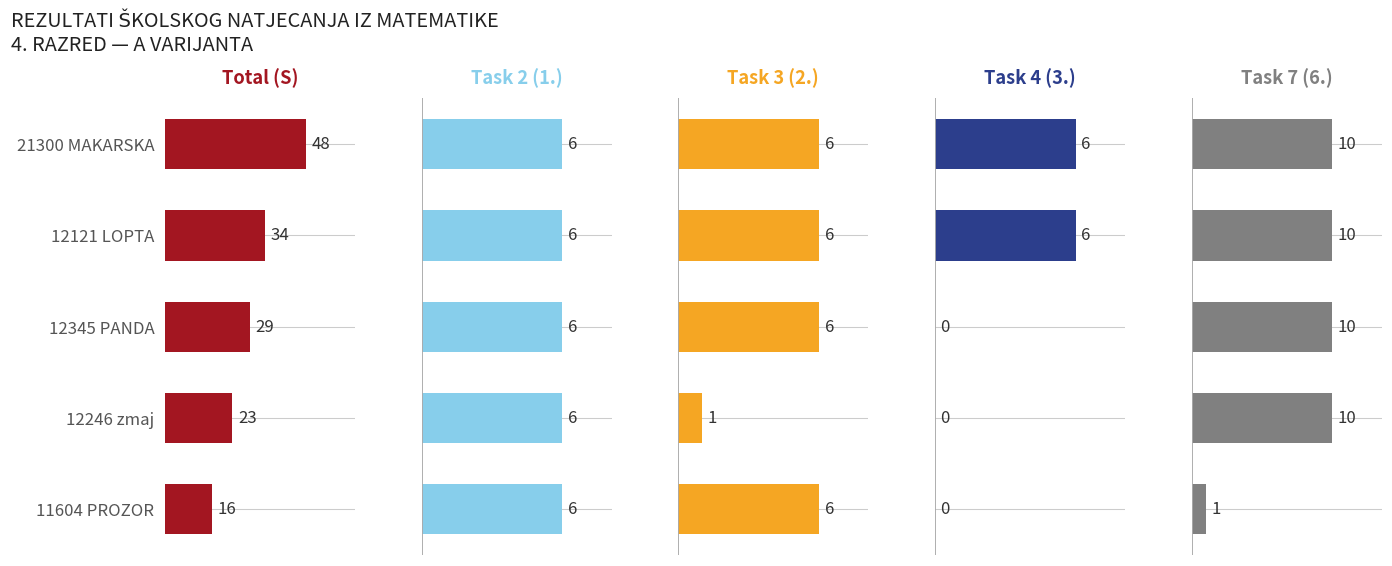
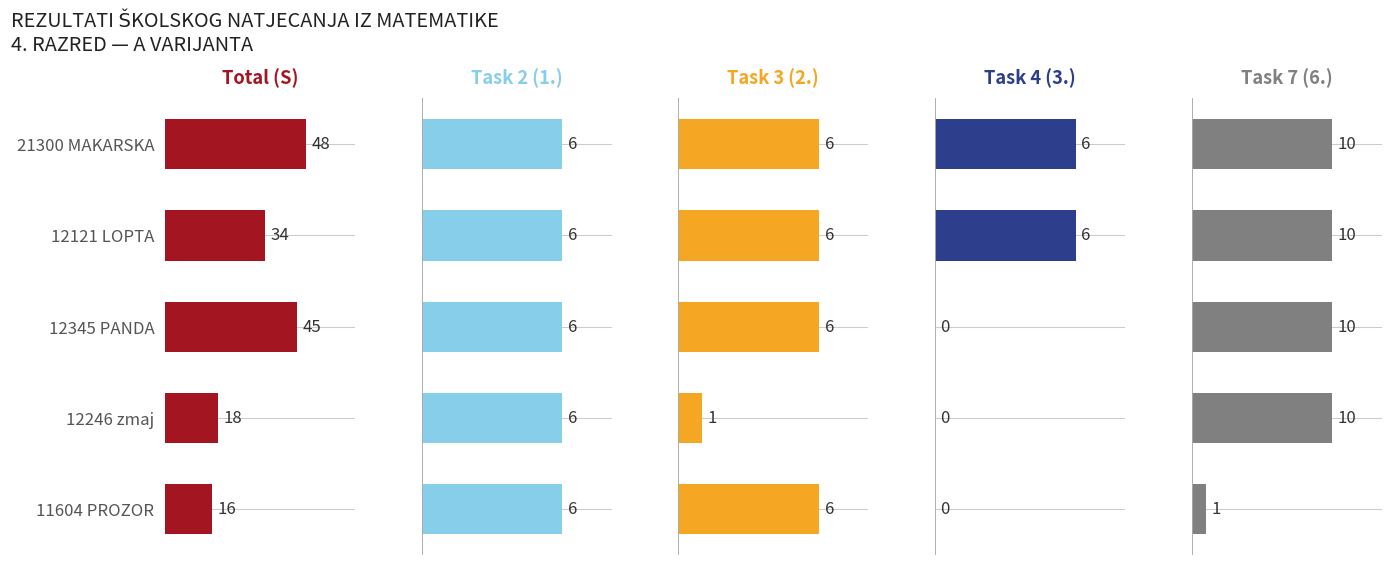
  {
    "Total (S)": {
      "21300 MAKARSKA": 48,
      "12121 LOPTA": 34,
-     "12345 PANDA": 29,
-     "12246 zmaj": 23,
+     "12345 PANDA": 45,
+     "12246 zmaj": 18,
      "11604 PROZOR": 16
    }
  }
